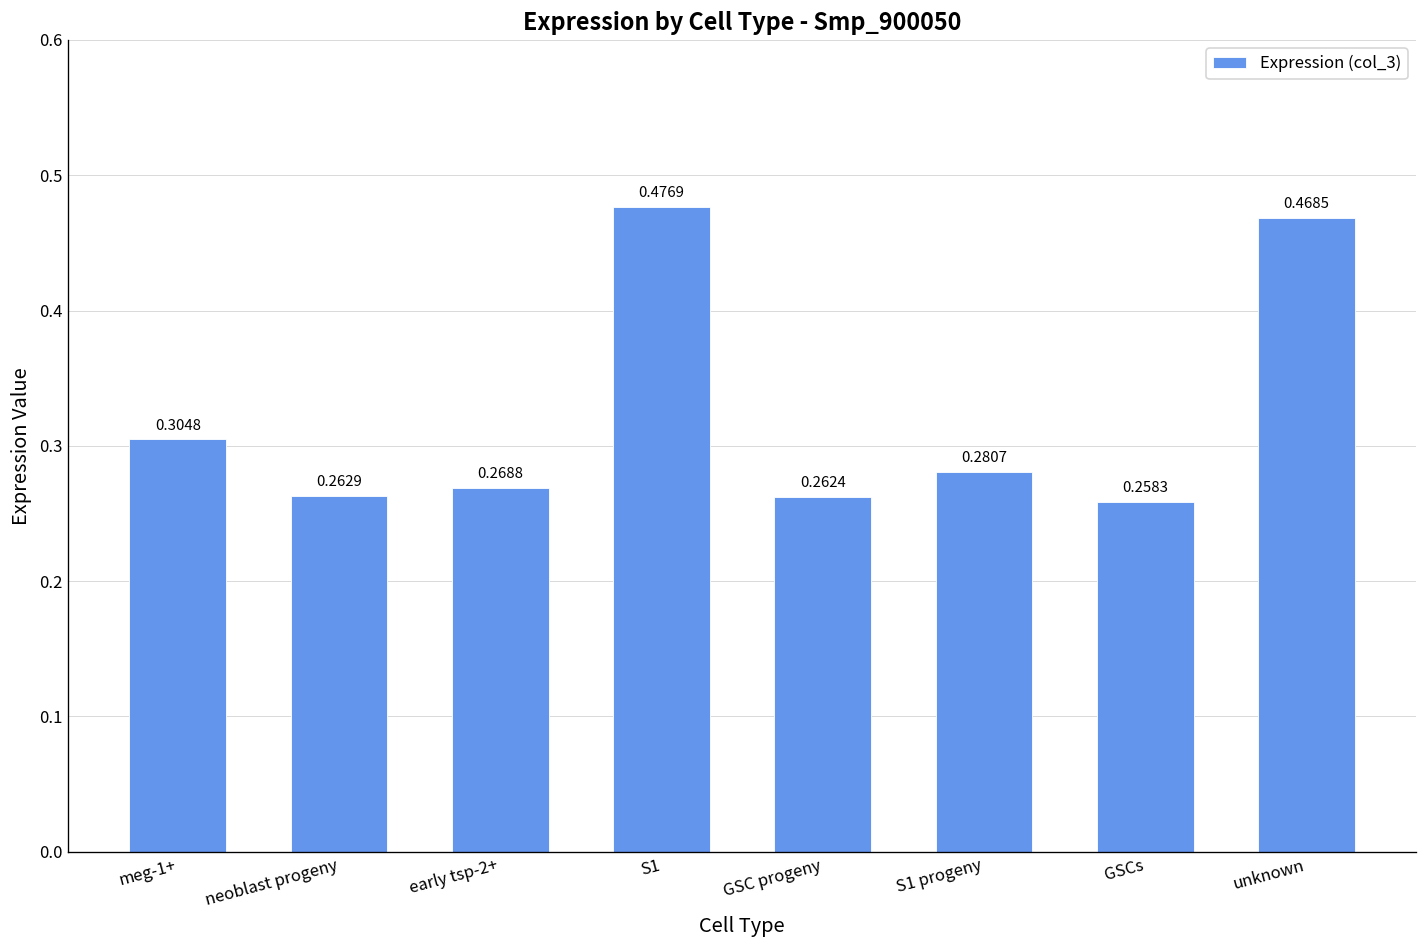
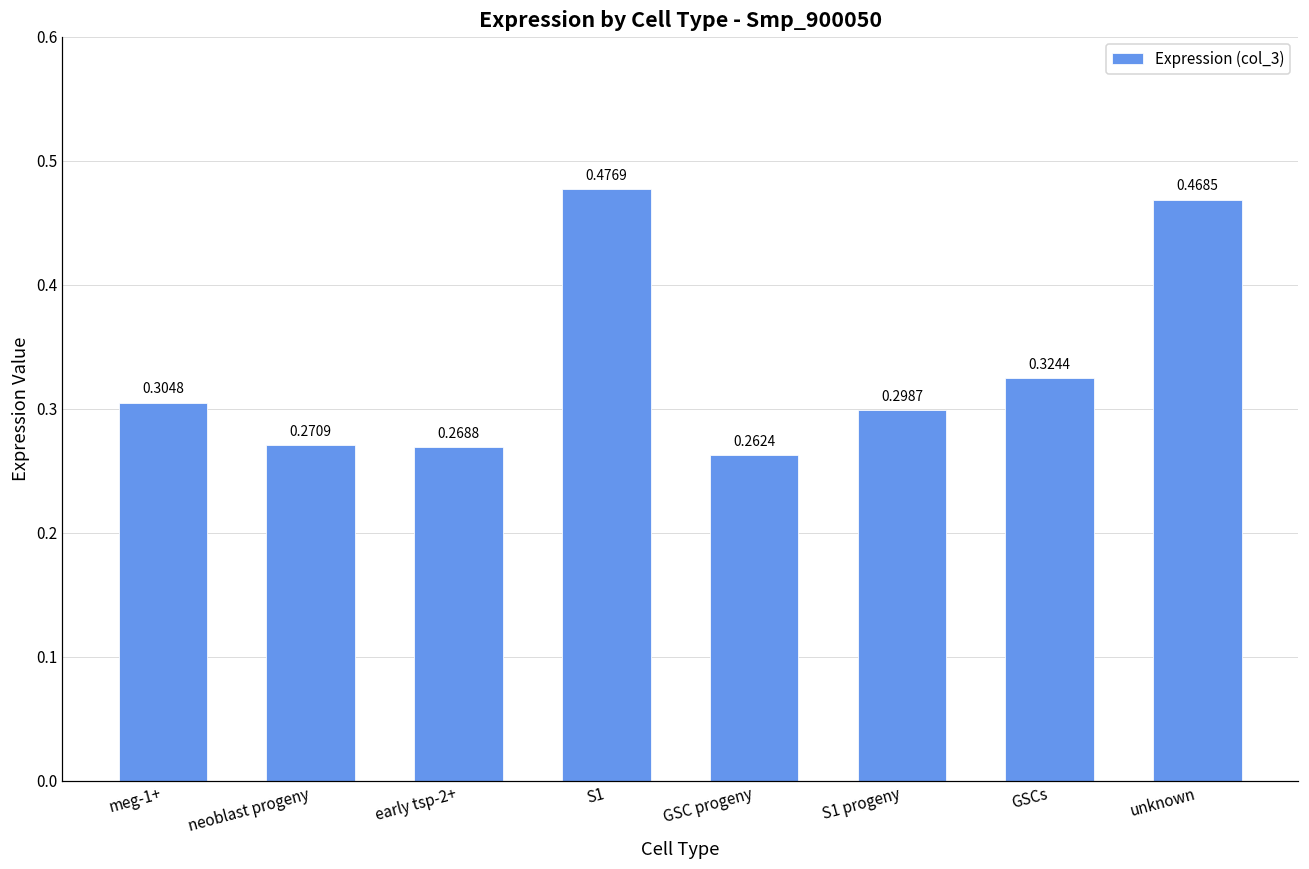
  {
    "meg-1+": 0.3048,
-   "neoblast progeny": 0.2629,
+   "neoblast progeny": 0.2709,
    "early tsp-2+": 0.2688,
    "S1": 0.4769,
    "GSC progeny": 0.2624,
-   "S1 progeny": 0.2807,
-   "GSCs": 0.2583,
+   "S1 progeny": 0.2987,
+   "GSCs": 0.3244,
    "unknown": 0.4685
  }
